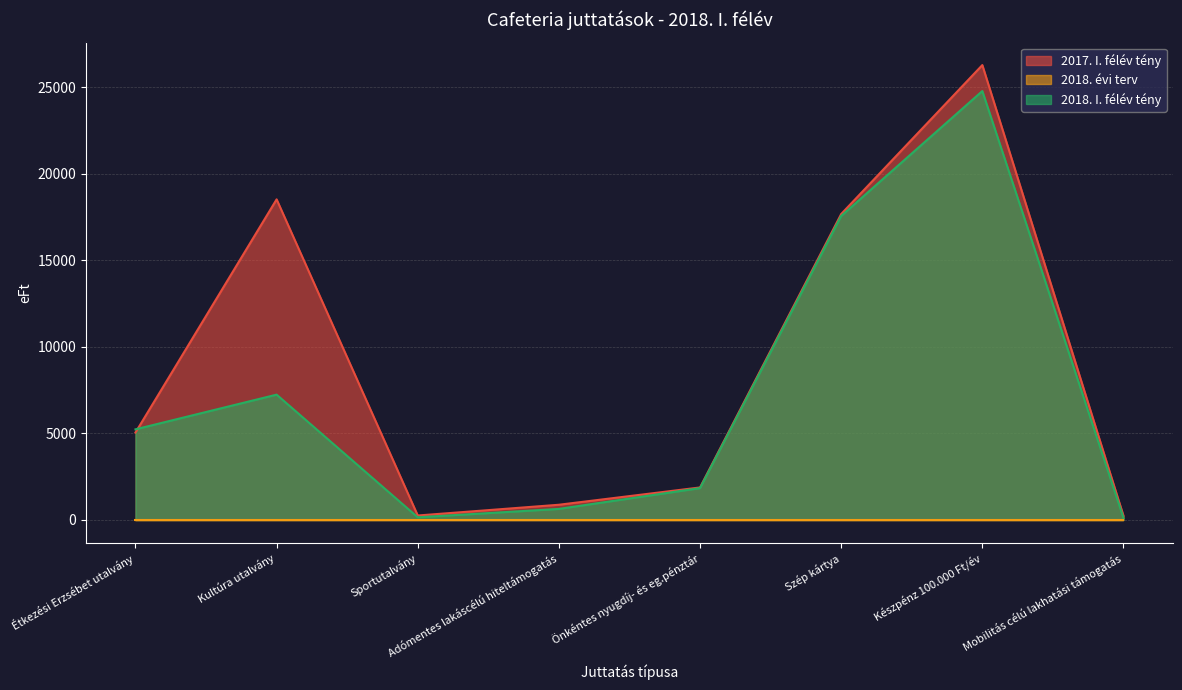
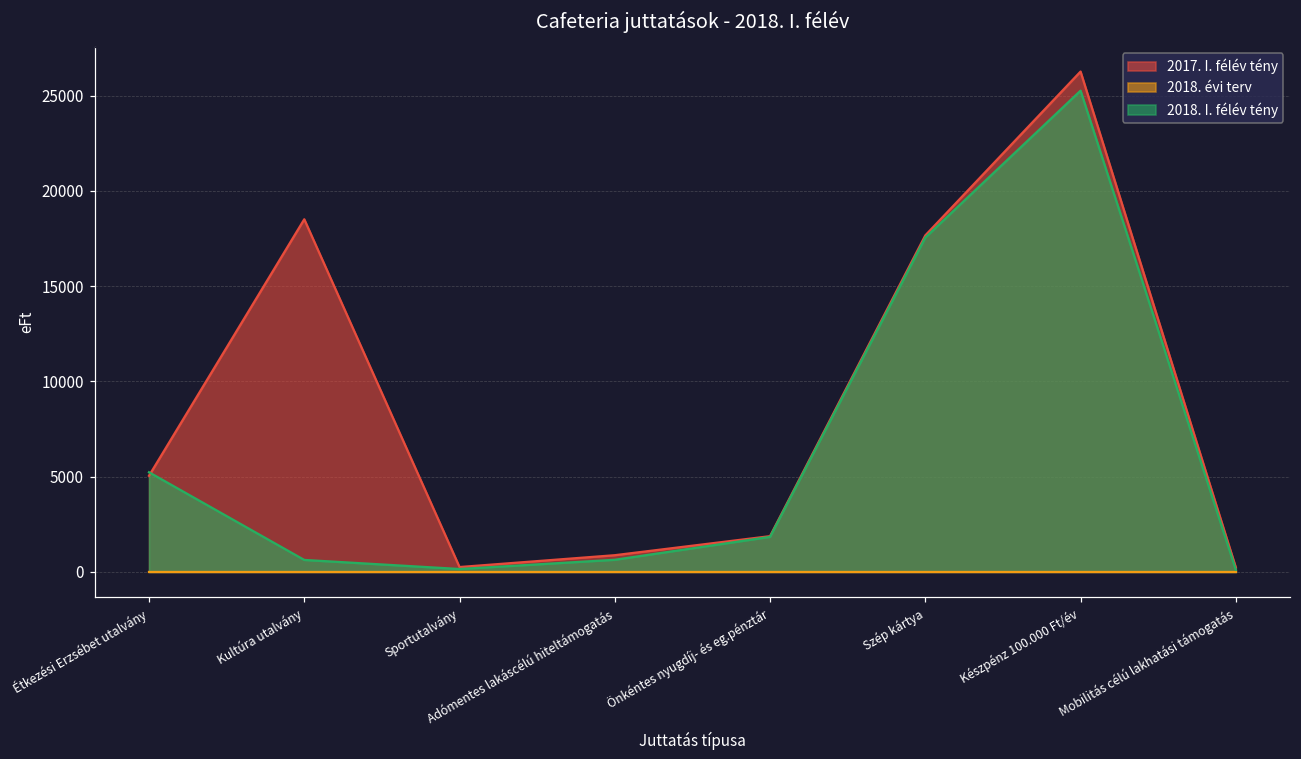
  {
    "2017. I. félév tény": {
      "Étkezési Erzsébet utalvány": 5100,
      "Kultúra utalvány": 18500,
      "Adómentes lakáscélú hiteltámogatás": 900,
      "Készpénz 100.000 Ft/év": 26300
    },
    "2018. évi terv": {
      "Étkezési Erzsébet utalvány": 0,
      "Kultúra utalvány": 0,
      "Sportutalvány": 0,
      "Adómentes lakáscélú hiteltámogatás": 0,
      "Önkéntes nyugdíj- és eg.pénztár": 0,
      "Szép kártya": 0,
      "Készpénz 100.000 Ft/év": 0
    },
    "2018. I. félév tény": {
      "Étkezési Erzsébet utalvány": 5200,
-     "Kultúra utalvány": 7200,
+     "Kultúra utalvány": 600,
      "Adómentes lakáscélú hiteltámogatás": 600,
-     "Készpénz 100.000 Ft/év": 24800
+     "Készpénz 100.000 Ft/év": 25300
    }
  }
